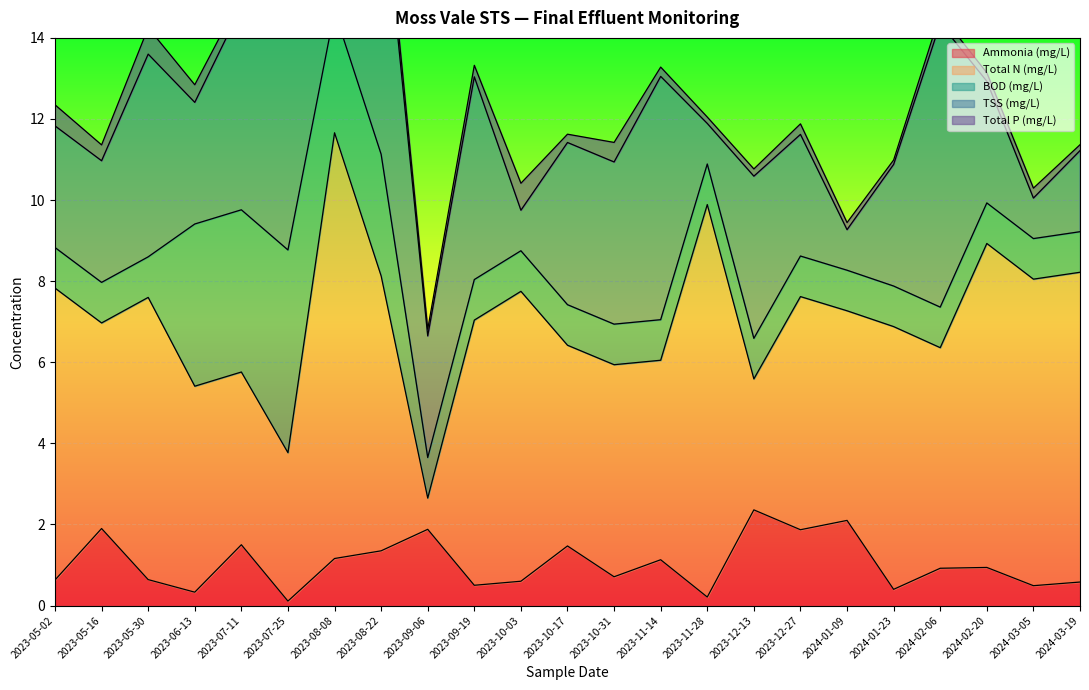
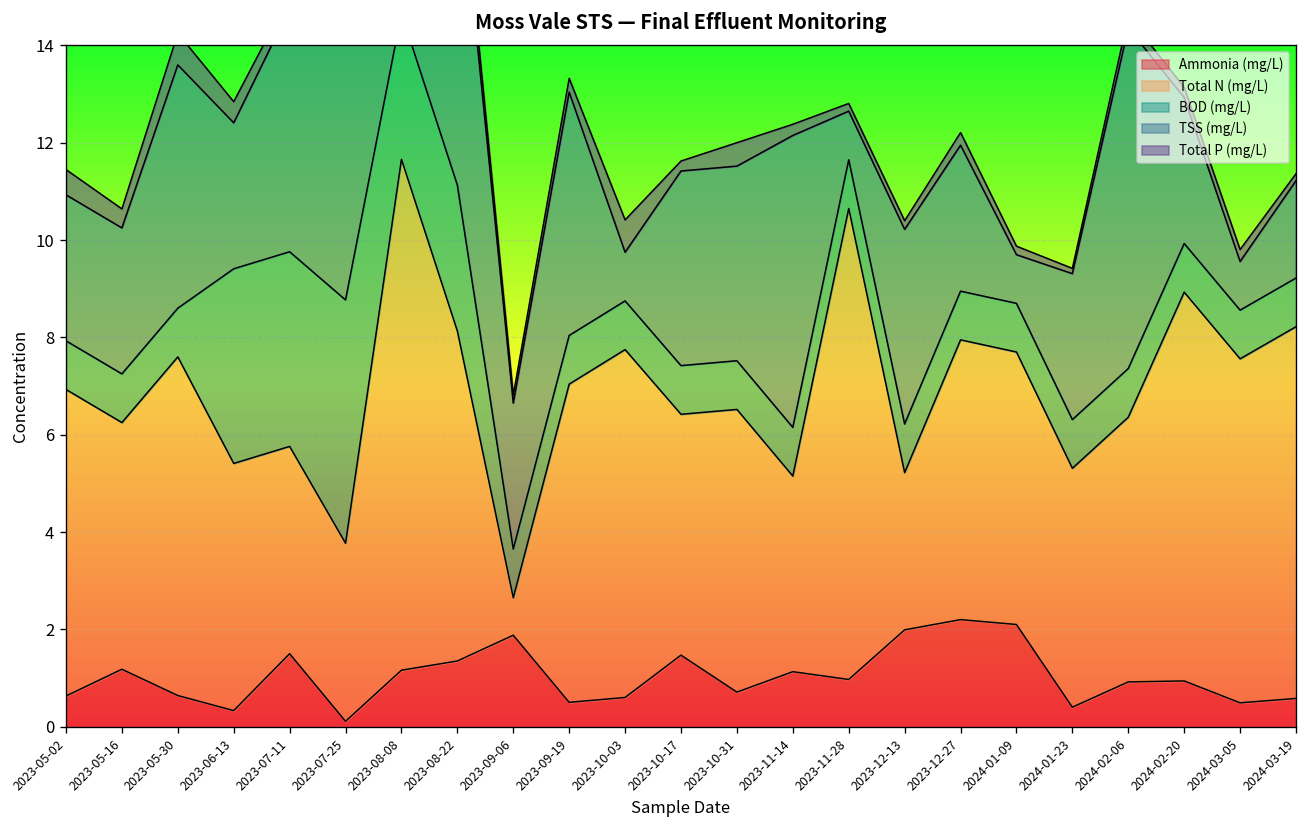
  {
    "Ammonia (mg/L)": {
      "2023-05-02": 0.6,
-     "2023-05-16": 1.9,
+     "2023-05-16": 1.2,
      "2023-05-30": 0.6,
      "2023-06-13": 0.3,
      "2023-07-11": 1.5,
      "2023-07-25": 0.1,
      "2023-08-08": 1.2,
      "2023-08-22": 1.4,
      "2023-09-06": 1.9,
      "2023-09-19": 0.5,
      "2023-10-03": 0.6,
      "2023-10-17": 1.5,
      "2023-10-31": 0.7,
      "2023-11-14": 1.1,
-     "2023-11-28": 0.2,
-     "2023-12-13": 2.4,
-     "2023-12-27": 1.9,
+     "2023-11-28": 1.0,
+     "2023-12-13": 2.0,
+     "2023-12-27": 2.2,
      "2024-01-09": 2.1,
      "2024-01-23": 0.4,
      "2024-02-06": 0.9,
      "2024-02-20": 0.9,
      "2024-03-05": 0.5,
      "2024-03-19": 0.6
    },
    "Total N (mg/L)": {
-     "2023-05-02": 7.2,
+     "2023-05-02": 6.3,
      "2023-05-16": 5.1,
      "2023-05-30": 7.0,
      "2023-06-13": 5.1,
      "2023-07-11": 4.3,
      "2023-07-25": 3.7,
      "2023-08-08": 10.5,
      "2023-08-22": 6.8,
      "2023-09-06": 0.8,
      "2023-09-19": 6.5,
      "2023-10-03": 7.2,
      "2023-10-17": 5.0,
-     "2023-10-31": 5.2,
-     "2023-11-14": 4.9,
+     "2023-10-31": 5.8,
+     "2023-11-14": 4.0,
      "2023-11-28": 9.7,
      "2023-12-13": 3.2,
      "2023-12-27": 5.8,
-     "2024-01-09": 5.2,
-     "2024-01-23": 6.5,
+     "2024-01-09": 5.6,
+     "2024-01-23": 4.9,
      "2024-02-06": 5.4,
      "2024-02-20": 8.0,
-     "2024-03-05": 7.6,
+     "2024-03-05": 7.1,
      "2024-03-19": 7.6
    }
  }
